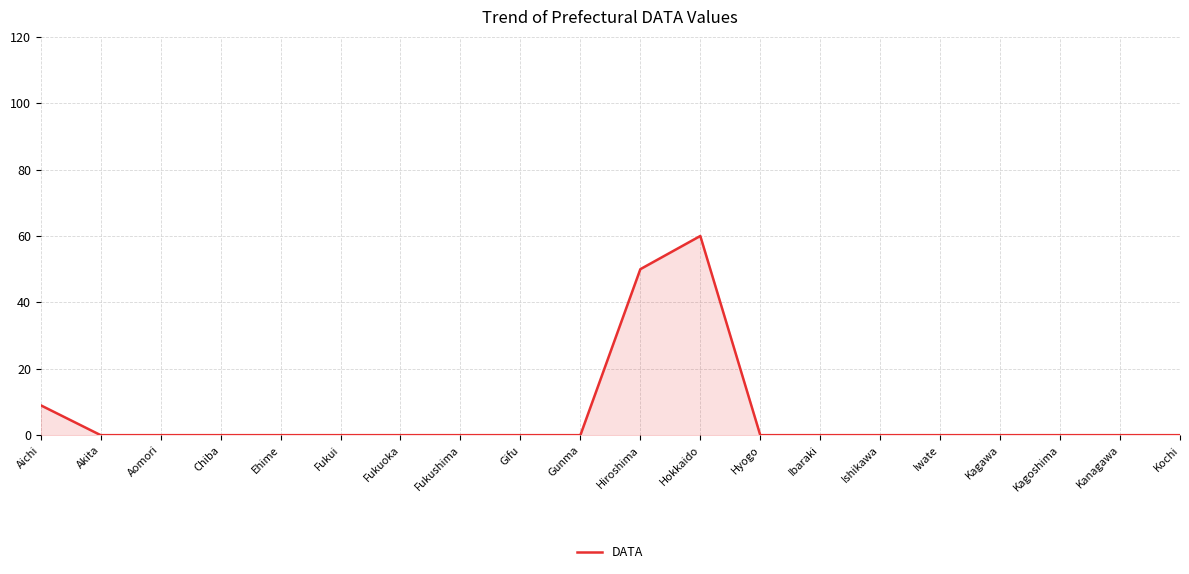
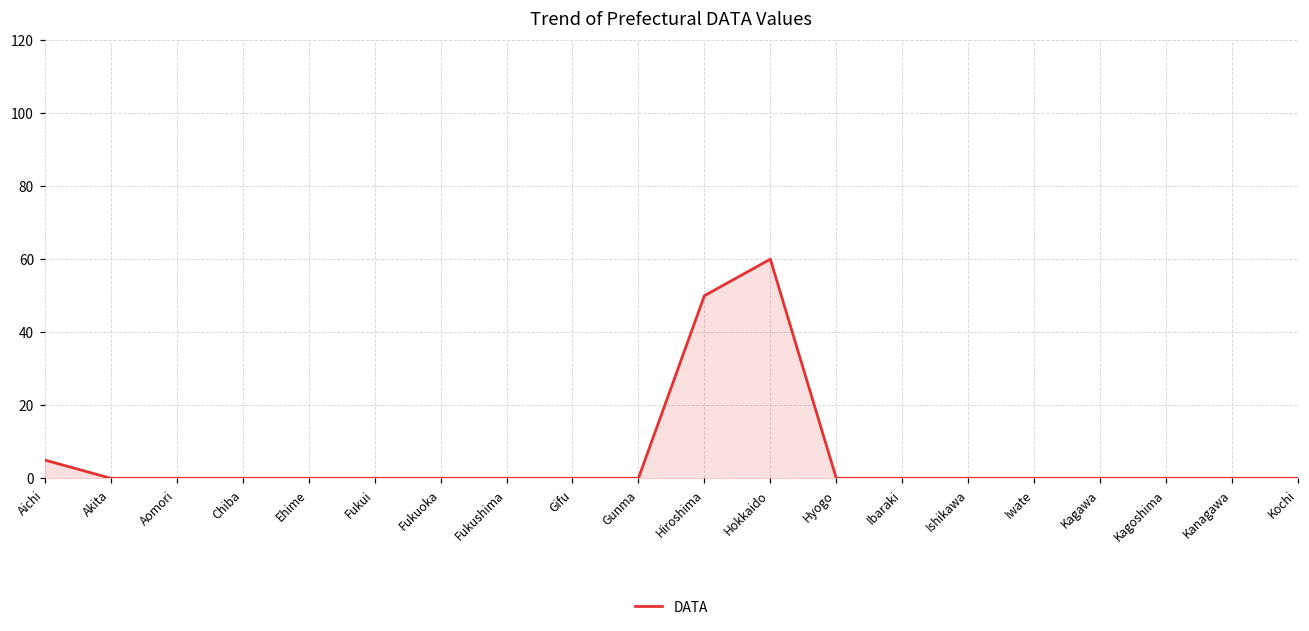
  {
-   "Aichi": 9,
+   "Aichi": 5,
    "Akita": 0,
    "Aomori": 0,
    "Chiba": 0,
    "Ehime": 0,
    "Fukui": 0,
    "Fukuoka": 0,
    "Fukushima": 0,
    "Gifu": 0,
    "Gunma": 0,
    "Hiroshima": 50,
    "Hokkaido": 60,
    "Hyogo": 0,
    "Ibaraki": 0,
    "Ishikawa": 0,
    "Iwate": 0,
    "Kagawa": 0,
    "Kagoshima": 0,
    "Kanagawa": 0,
    "Kochi": 0
  }
